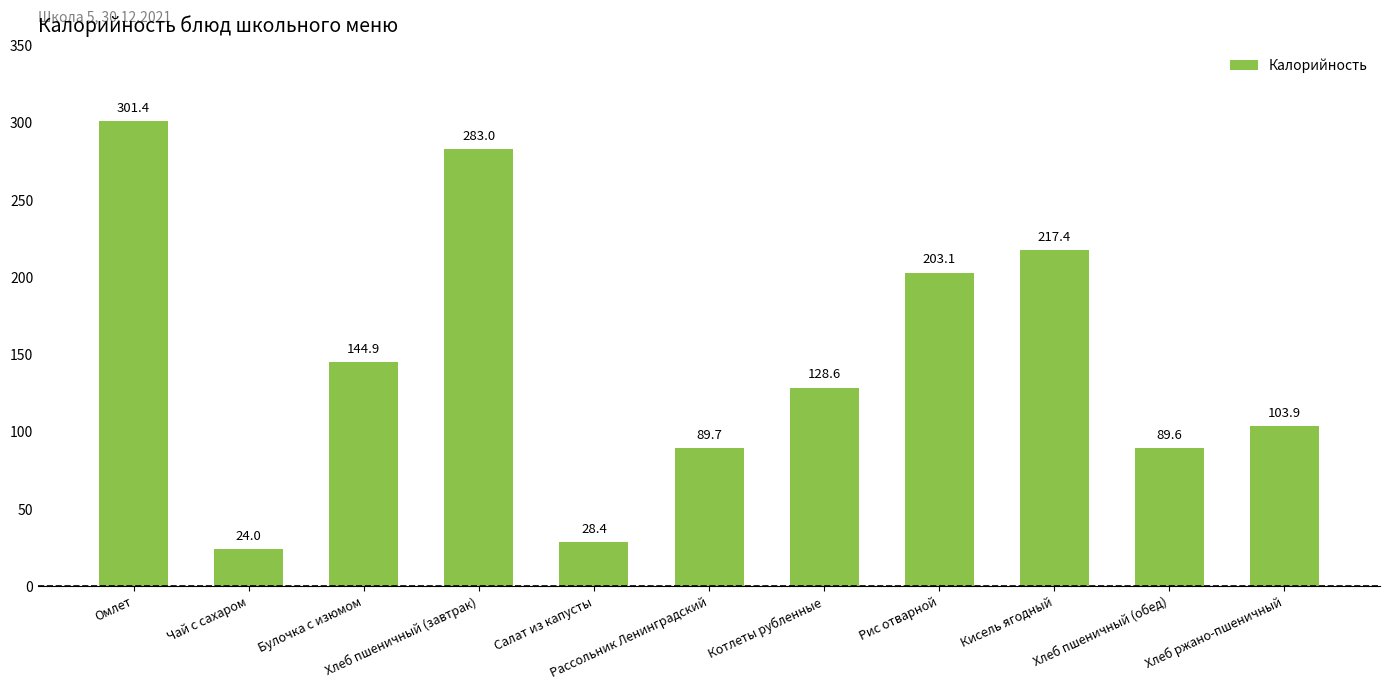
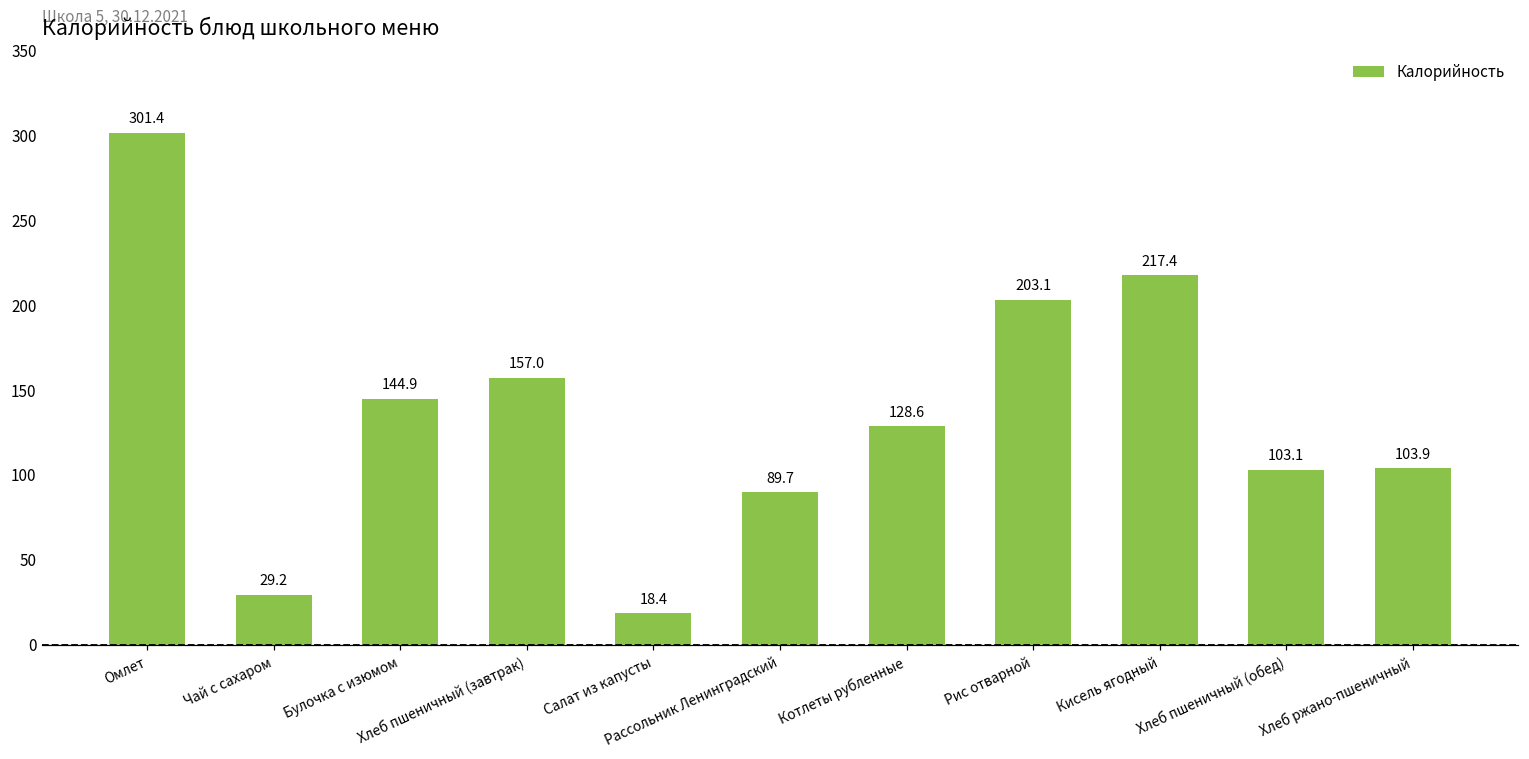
  {
    "Омлет": 301.4,
-   "Чай с сахаром": 24.0,
+   "Чай с сахаром": 29.2,
    "Булочка с изюмом": 144.9,
-   "Хлеб пшеничный (завтрак)": 283.0,
-   "Салат из капусты": 28.4,
+   "Хлеб пшеничный (завтрак)": 157.0,
+   "Салат из капусты": 18.4,
    "Рассольник Ленинградский": 89.7,
    "Котлеты рубленные": 128.6,
    "Рис отварной": 203.1,
    "Кисель ягодный": 217.4,
-   "Хлеб пшеничный (обед)": 89.6,
+   "Хлеб пшеничный (обед)": 103.1,
    "Хлеб ржано-пшеничный": 103.9
  }
